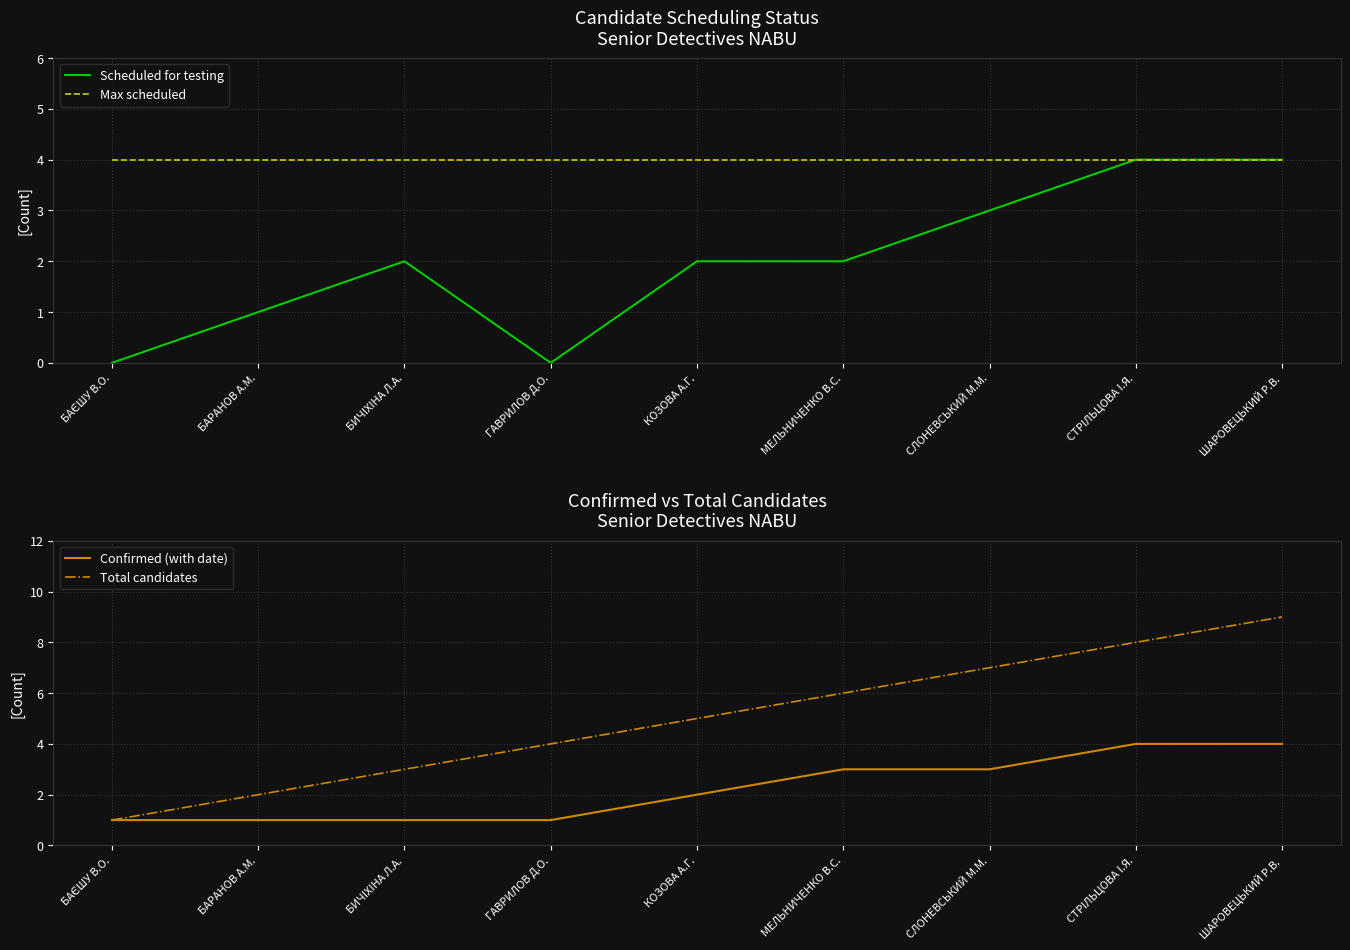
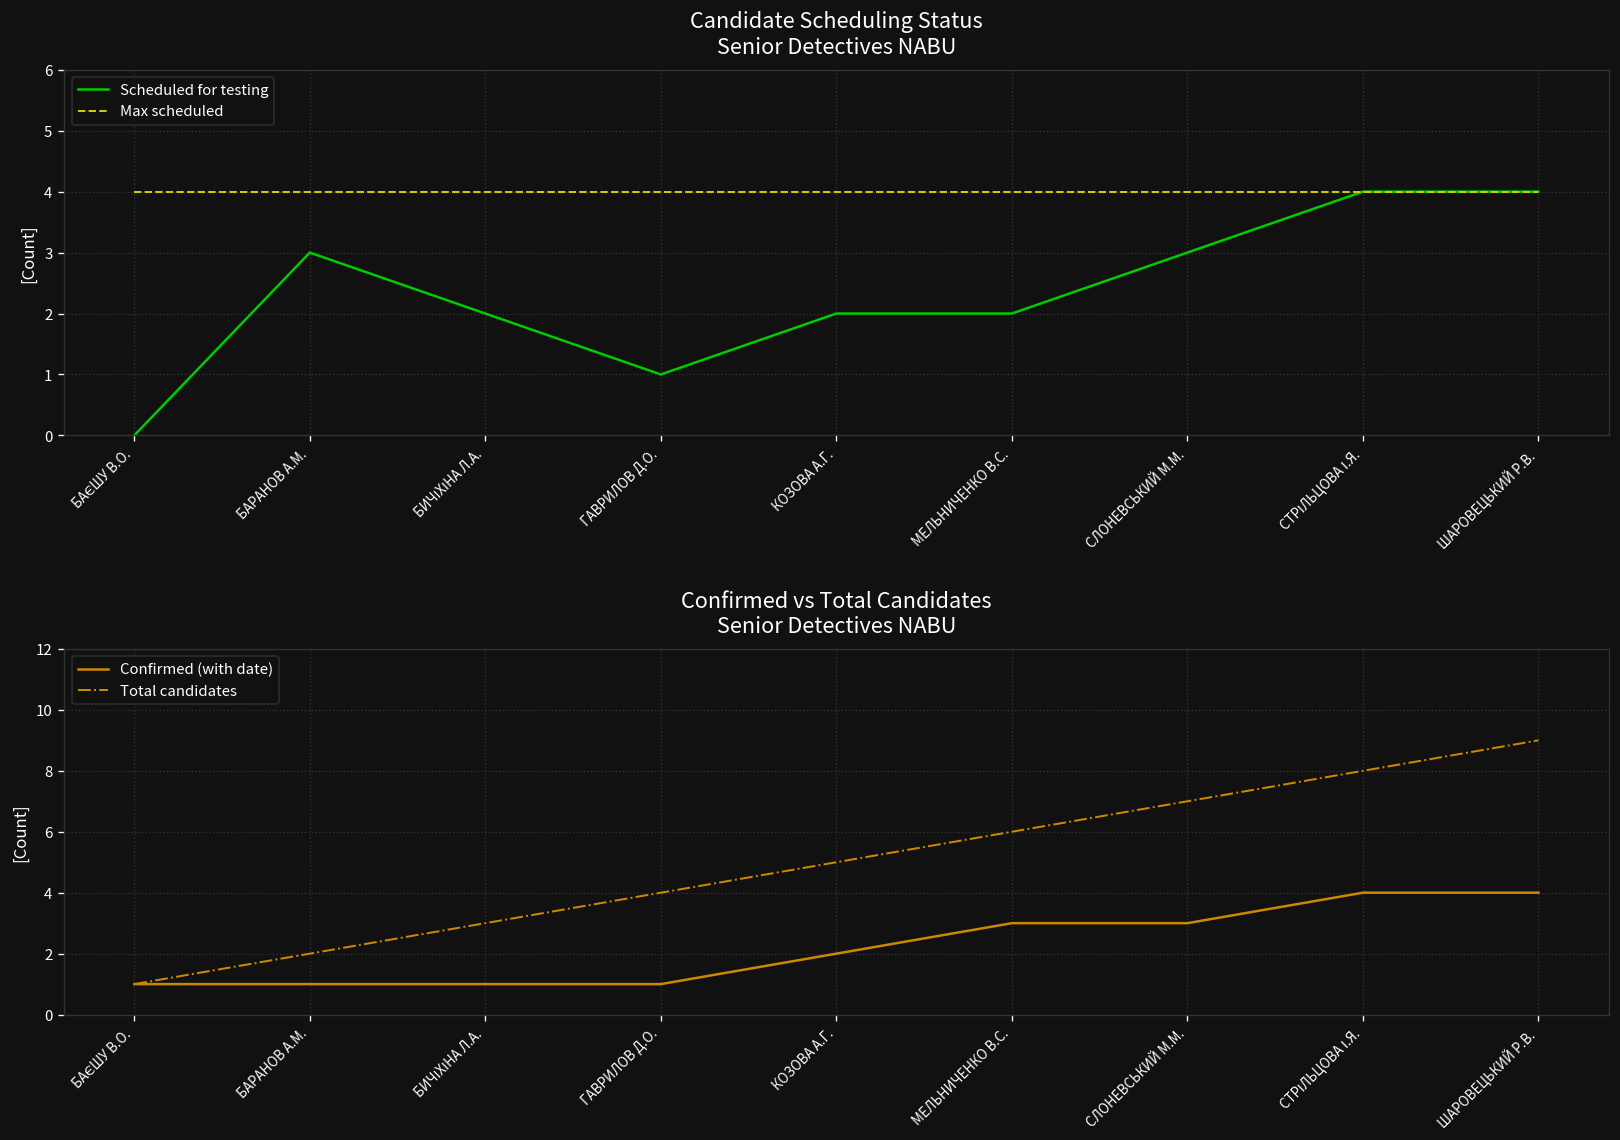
  {
    "Candidate Scheduling Status Senior Detectives NABU": {
      "Scheduled for testing": {
        "БАЄШУ В.О.": 0,
-       "БАРАНОВ А.М.": 1,
+       "БАРАНОВ А.М.": 3,
        "БИЧІХІНА Л.А.": 2,
-       "ГАВРИЛОВ Д.О.": 0,
+       "ГАВРИЛОВ Д.О.": 1,
        "КОЗОВА А.Г.": 2,
        "МЕЛЬНИЧЕНКО В.С.": 2,
        "СЛОНЕВСЬКИЙ М.М.": 3
      },
      "Max scheduled": {
        "БАЄШУ В.О.": 4,
        "БАРАНОВ А.М.": 4,
        "БИЧІХІНА Л.А.": 4,
        "ГАВРИЛОВ Д.О.": 4,
        "КОЗОВА А.Г.": 4,
        "МЕЛЬНИЧЕНКО В.С.": 4,
        "СЛОНЕВСЬКИЙ М.М.": 4
      }
    }
  }
